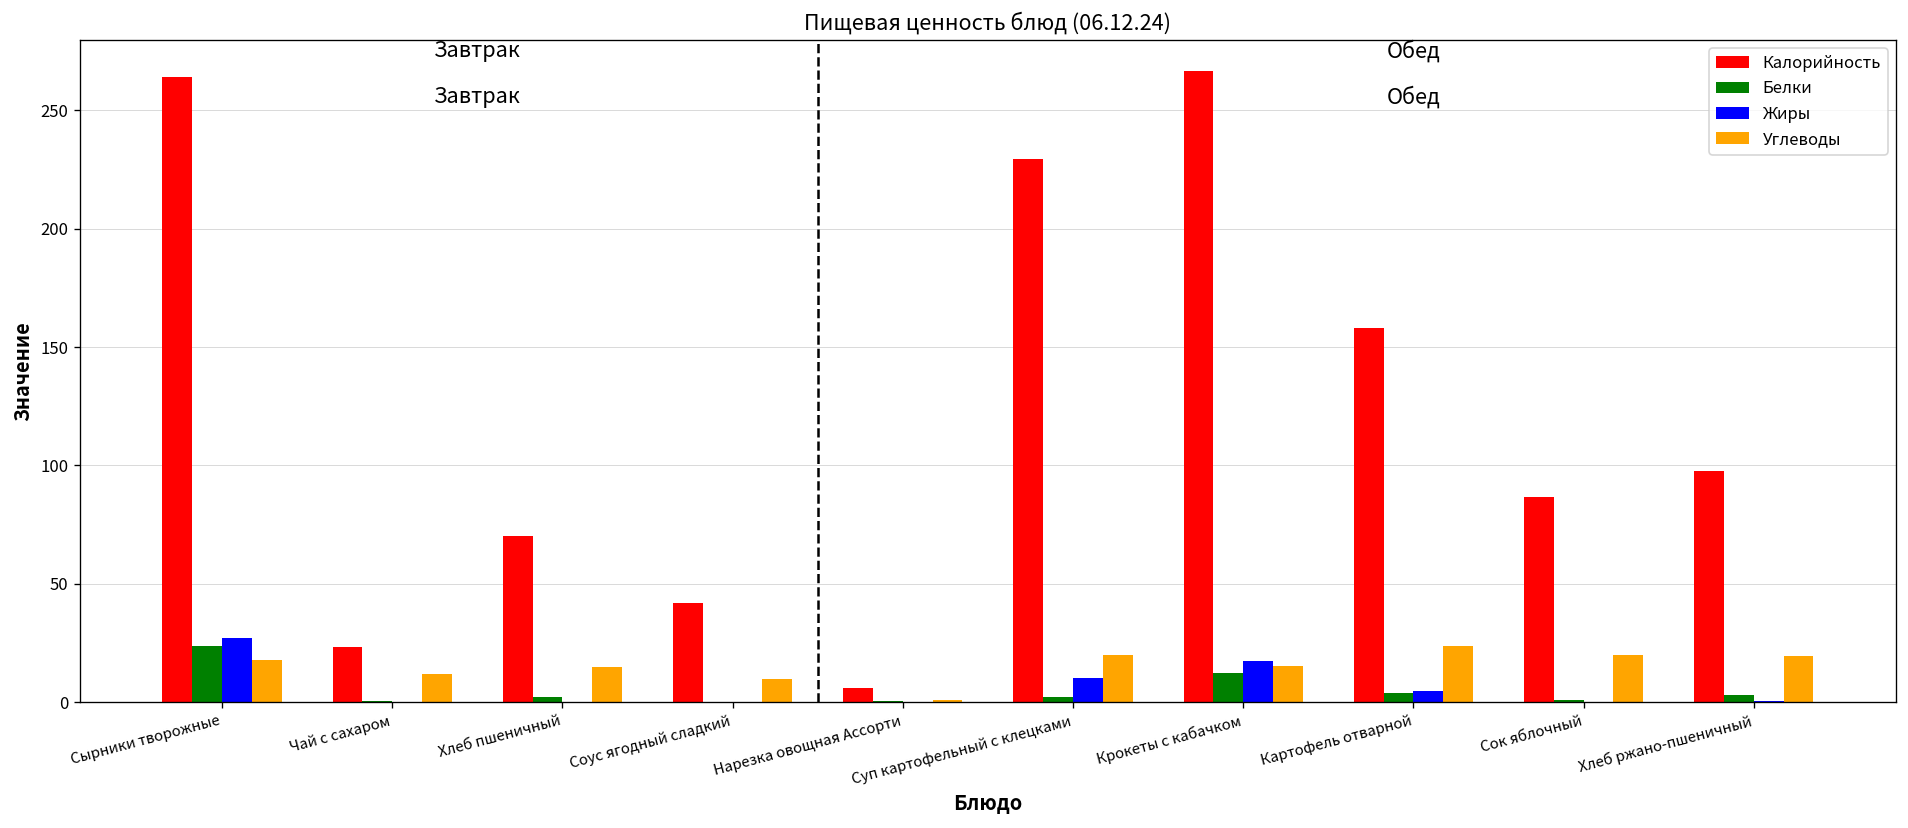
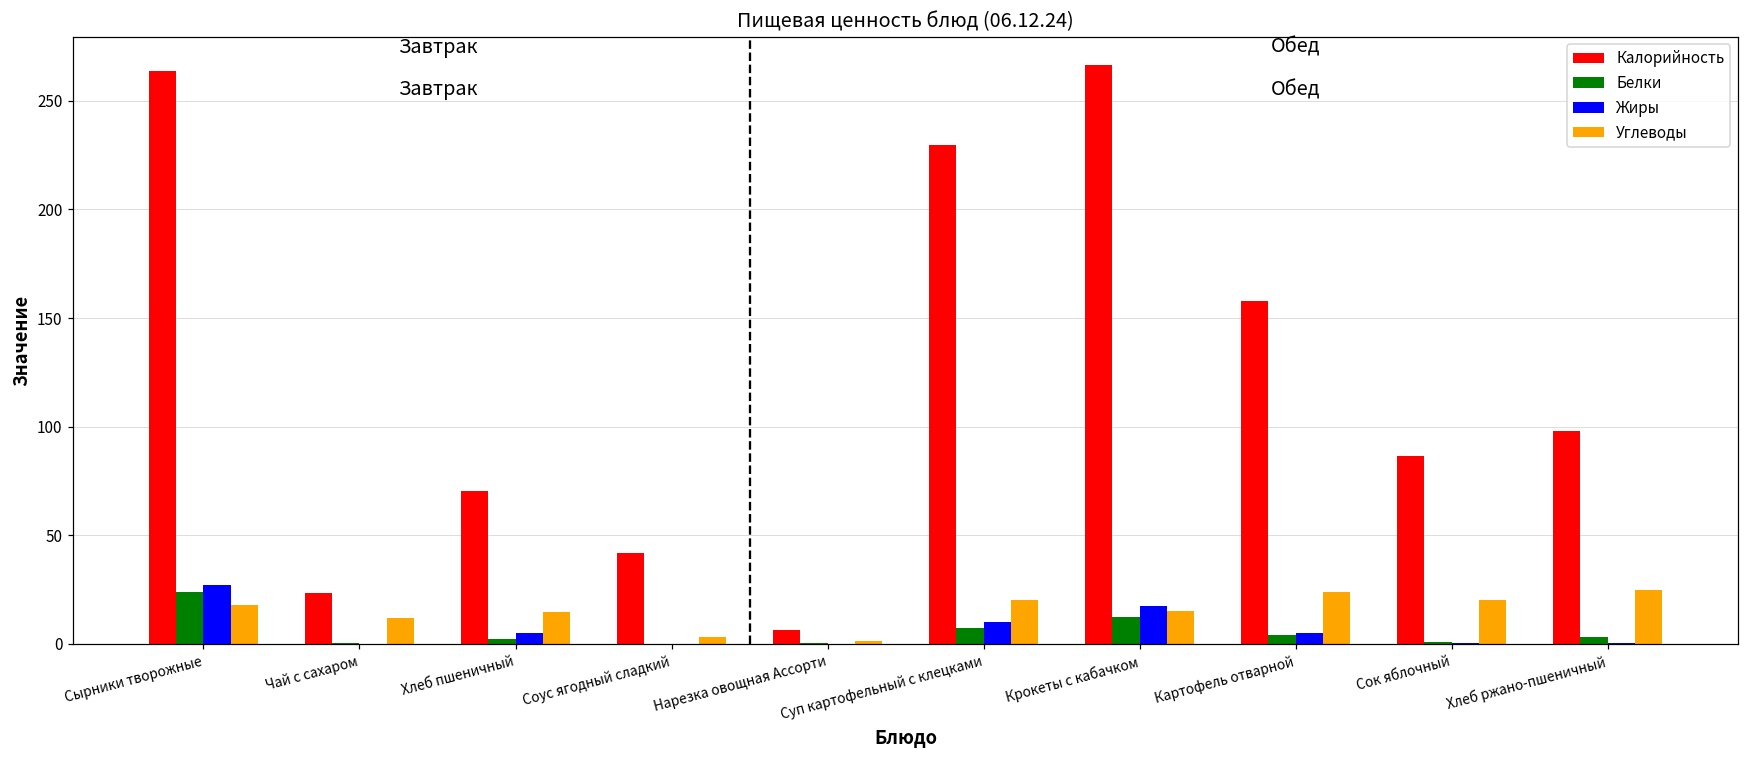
  {
    "Калорийность": {
      "Сырники творожные": 264,
      "Чай с сахаром": 23,
      "Хлеб пшеничный": 70,
      "Соус ягодный сладкий": 42,
      "Нарезка овощная Ассорти": 6,
      "Суп картофельный с клецками": 230,
      "Крокеты с кабачком": 266,
      "Картофель отварной": 158,
      "Сок яблочный": 87,
      "Хлеб ржано-пшеничный": 98
    },
    "Белки": {
      "Сырники творожные": 24,
      "Хлеб пшеничный": 2,
      "Соус ягодный сладкий": 0,
-     "Суп картофельный с клецками": 2,
+     "Суп картофельный с клецками": 7,
      "Крокеты с кабачком": 12,
      "Картофель отварной": 4,
      "Хлеб ржано-пшеничный": 3
    },
    "Жиры": {
      "Сырники творожные": 27,
-     "Хлеб пшеничный": 0,
+     "Хлеб пшеничный": 5,
      "Соус ягодный сладкий": 0,
      "Нарезка овощная Ассорти": 0,
      "Суп картофельный с клецками": 10,
      "Крокеты с кабачком": 17,
      "Картофель отварной": 5
    },
    "Углеводы": {
      "Сырники творожные": 18,
      "Чай с сахаром": 12,
      "Хлеб пшеничный": 15,
-     "Соус ягодный сладкий": 10,
+     "Соус ягодный сладкий": 3,
      "Суп картофельный с клецками": 20,
      "Крокеты с кабачком": 15,
      "Картофель отварной": 24,
      "Сок яблочный": 20,
-     "Хлеб ржано-пшеничный": 20
+     "Хлеб ржано-пшеничный": 25
    }
  }
